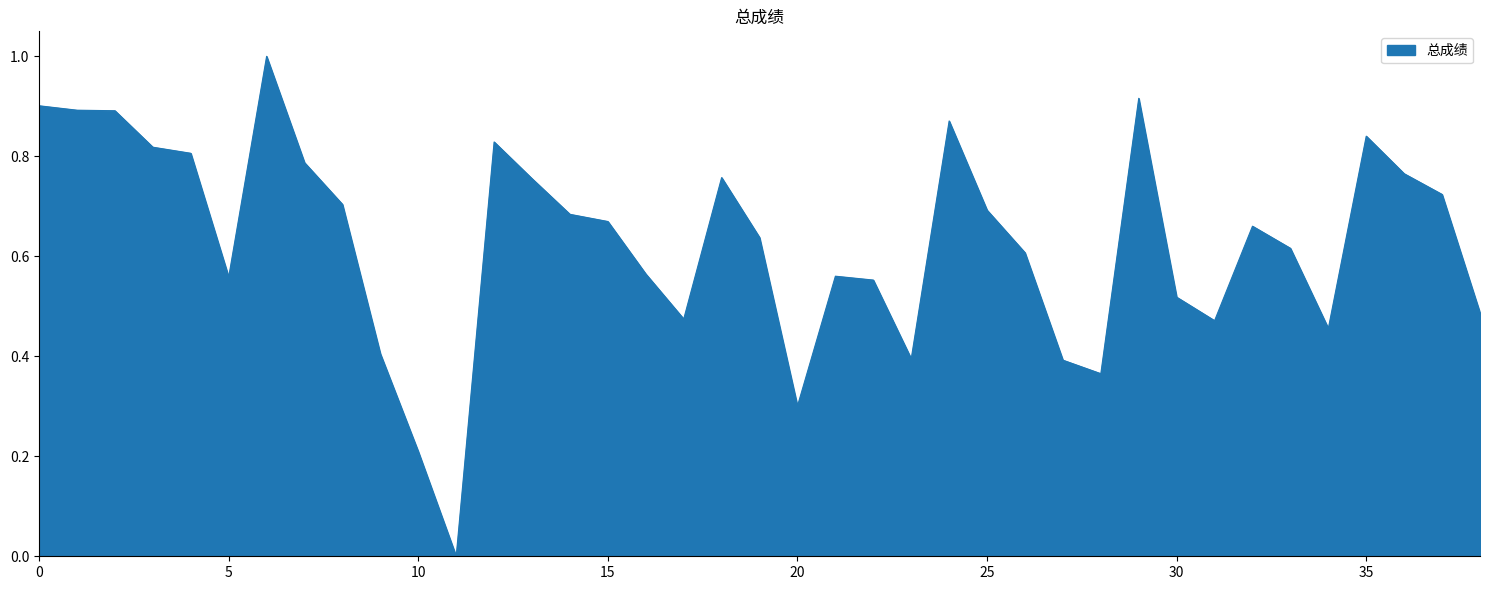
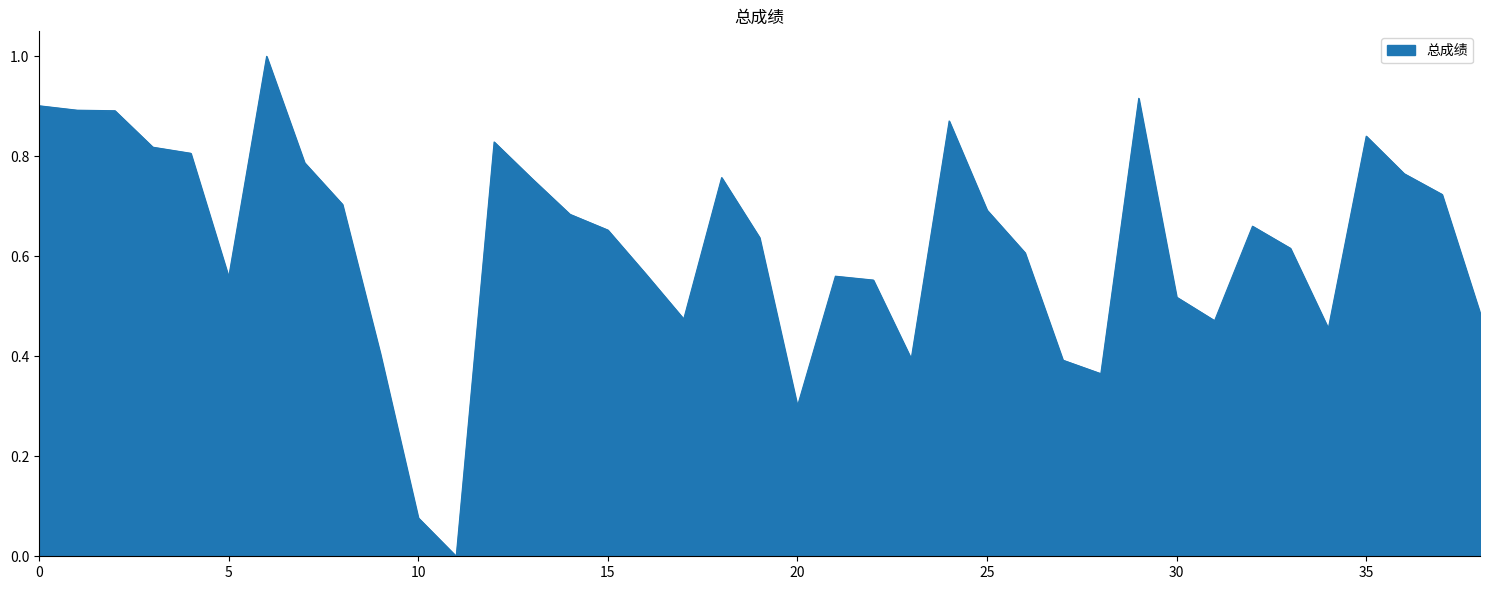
  {
    "0": 0.90,
    "5": 0.56,
-   "10": 0.21,
-   "15": 0.67,
+   "10": 0.08,
+   "15": 0.65,
    "20": 0.30,
    "25": 0.69,
    "30": 0.52,
    "35": 0.84
  }
